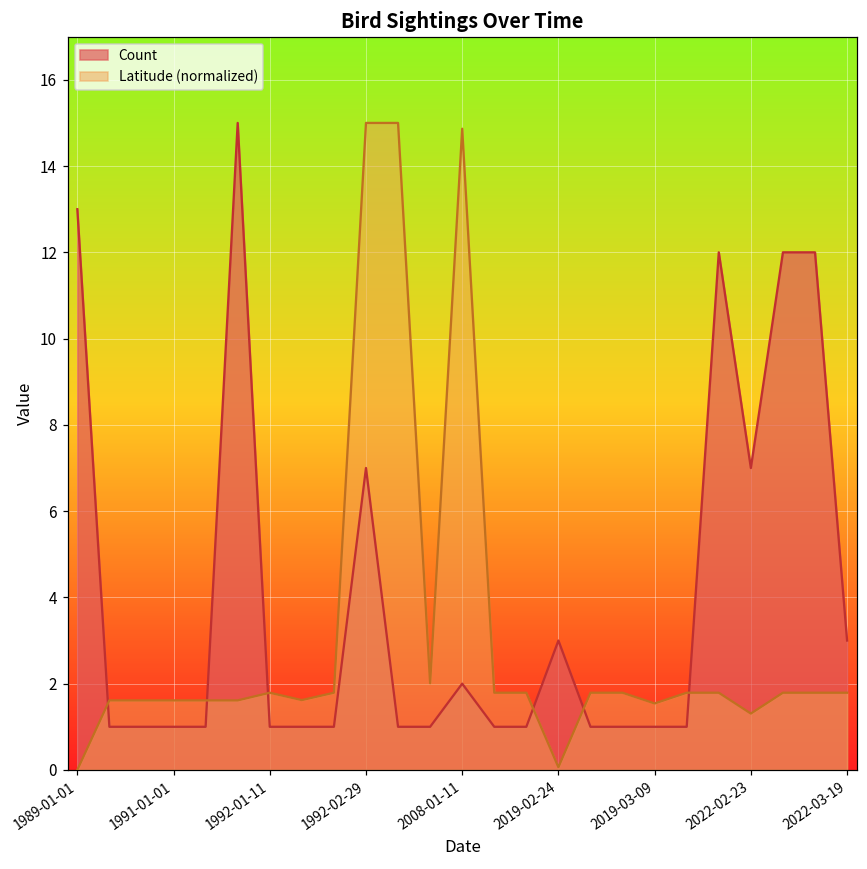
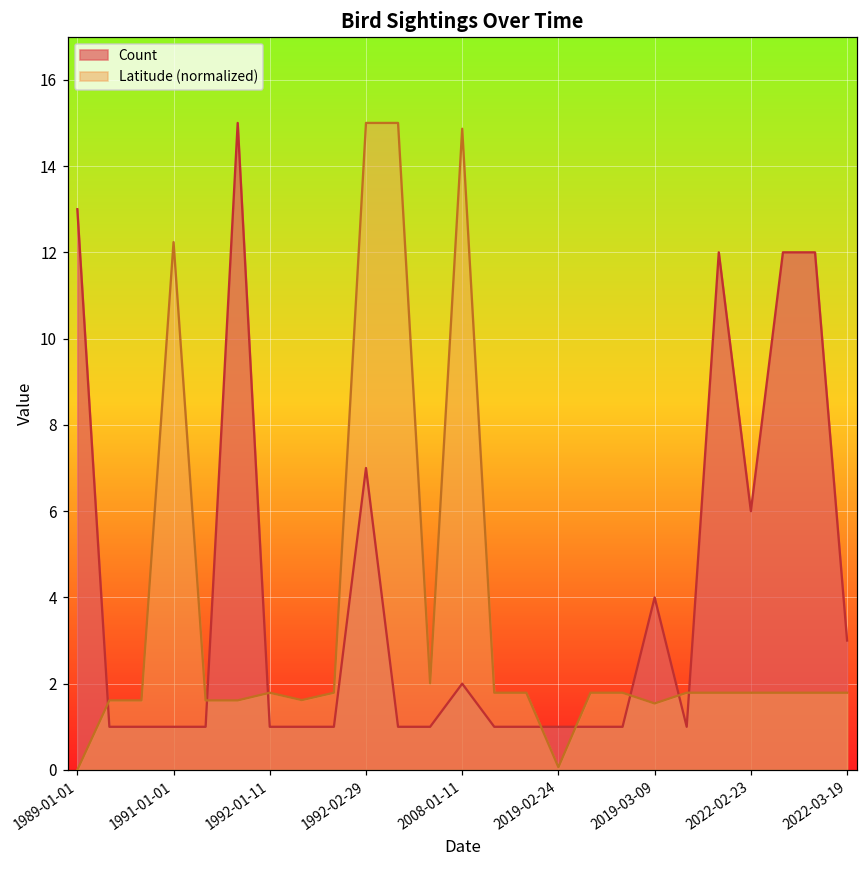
  {
    "Count": {
      "1989-01-01": 13,
      "1991-01-01": 1,
      "1992-01-11": 1,
      "1992-02-29": 7,
      "2008-01-11": 2,
-     "2019-02-24": 3,
-     "2019-03-09": 1,
-     "2022-02-23": 7
+     "2019-02-24": 1,
+     "2019-03-09": 4,
+     "2022-02-23": 6
    },
    "Latitude (normalized)": {
      "1989-01-01": 0.0,
-     "1991-01-01": 1.6,
+     "1991-01-01": 12.2,
      "1992-01-11": 1.8,
      "1992-02-29": 15.0,
      "2008-01-11": 14.9,
      "2019-02-24": 0.1,
      "2019-03-09": 1.5,
-     "2022-02-23": 1.3
+     "2022-02-23": 1.8
    }
  }
